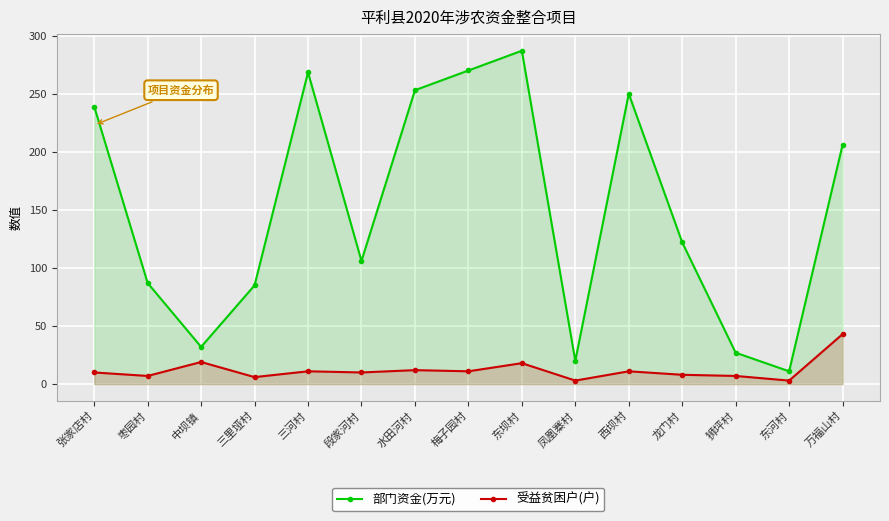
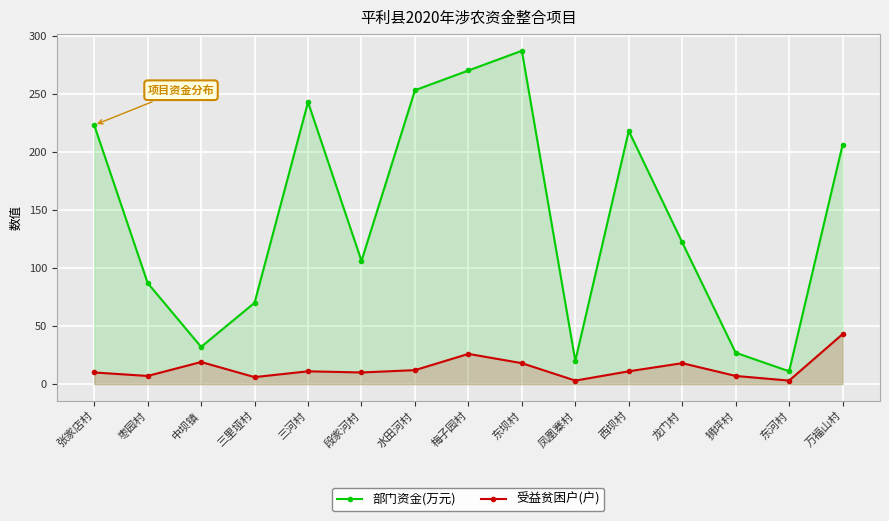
  {
    "部门资金(万元)": {
-     "张家店村": 239,
+     "张家店村": 223,
      "枣园村": 87,
      "中坝镇": 32,
-     "三里垭村": 85,
-     "三河村": 268,
+     "三里垭村": 70,
+     "三河村": 243,
      "段家河村": 106,
      "水田河村": 253,
      "梅子园村": 270,
      "东坝村": 287,
      "凤凰寨村": 20,
-     "西坝村": 250,
+     "西坝村": 218,
      "龙门村": 122,
      "狮坪村": 27,
      "东河村": 11,
      "万福山村": 206
    },
    "受益贫困户(户)": {
      "张家店村": 10,
      "枣园村": 7,
      "中坝镇": 19,
      "三里垭村": 6,
      "三河村": 11,
      "段家河村": 10,
      "水田河村": 12,
-     "梅子园村": 11,
+     "梅子园村": 26,
      "东坝村": 18,
      "凤凰寨村": 3,
      "西坝村": 11,
-     "龙门村": 8,
+     "龙门村": 18,
      "狮坪村": 7,
      "东河村": 3,
      "万福山村": 43
    }
  }
